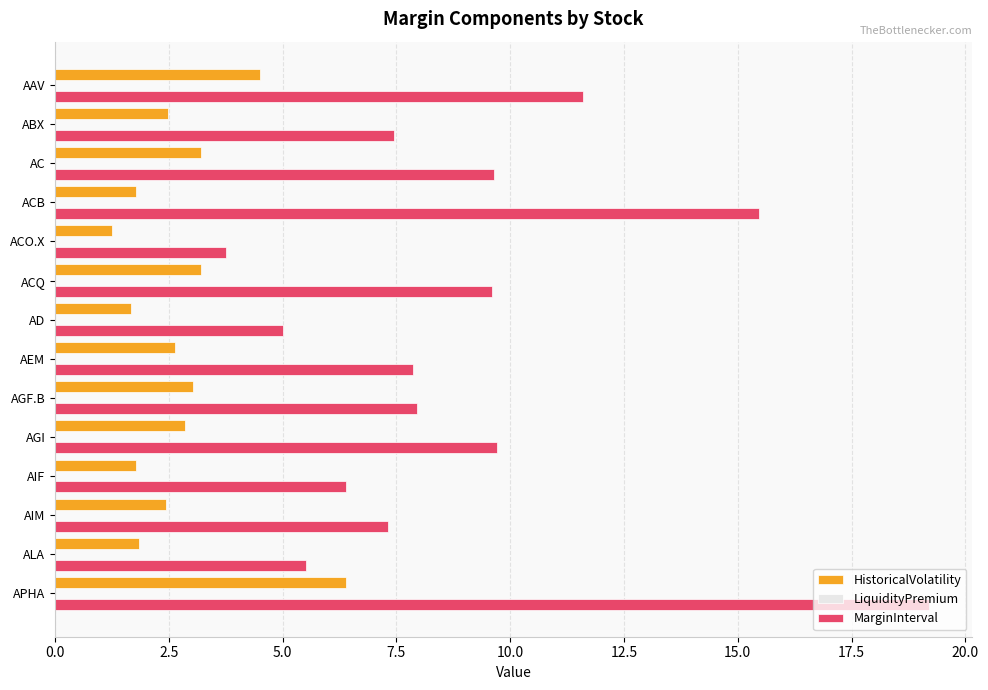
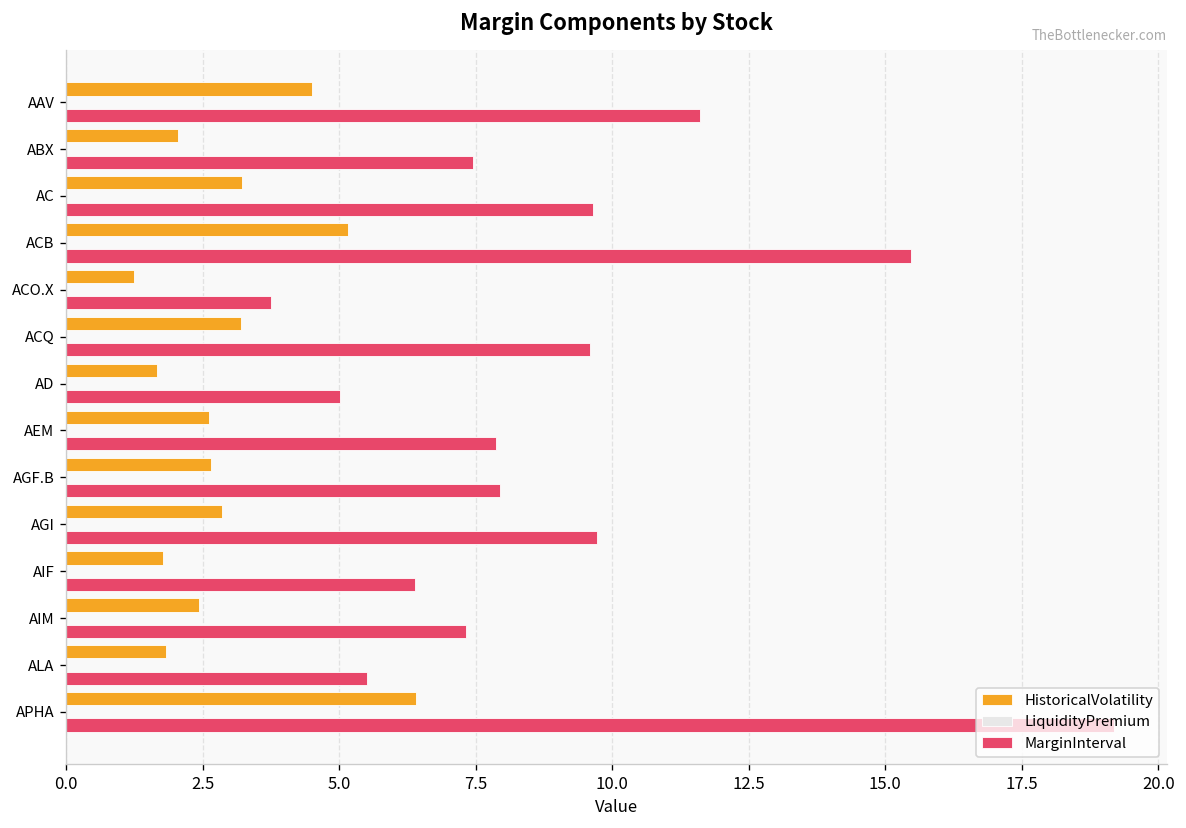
  {
    "HistoricalVolatility": {
      "AAV": 4.5,
-     "ABX": 2.5,
+     "ABX": 2.0,
      "AC": 3.2,
-     "ACB": 1.8,
+     "ACB": 5.2,
      "ACO.X": 1.2,
      "ACQ": 3.2,
      "AD": 1.7,
      "AEM": 2.6,
-     "AGF.B": 3.0,
+     "AGF.B": 2.6,
      "AGI": 2.9,
      "AIF": 1.8,
      "AIM": 2.4,
      "ALA": 1.8,
      "APHA": 6.4
    },
    "LiquidityPremium": {
      "AAV": 0.0,
      "ABX": 0.0,
      "AC": 0.0,
      "ACB": 0.0,
      "ACO.X": 0.0,
      "ACQ": 0.0,
      "AD": 0.0,
      "AEM": 0.0,
      "AGF.B": 0.0,
      "AGI": 0.0,
      "AIF": 0.0,
      "AIM": 0.0,
      "ALA": 0.0,
      "APHA": 0.0
    },
    "MarginInterval": {
      "AAV": 11.6,
      "ABX": 7.5,
      "AC": 9.6,
      "ACB": 15.5,
      "ACO.X": 3.7,
      "ACQ": 9.6,
      "AD": 5.0,
      "AEM": 7.9,
      "AGF.B": 7.9,
      "AGI": 9.7,
      "AIF": 6.4,
      "AIM": 7.3,
      "ALA": 5.5
    }
  }
